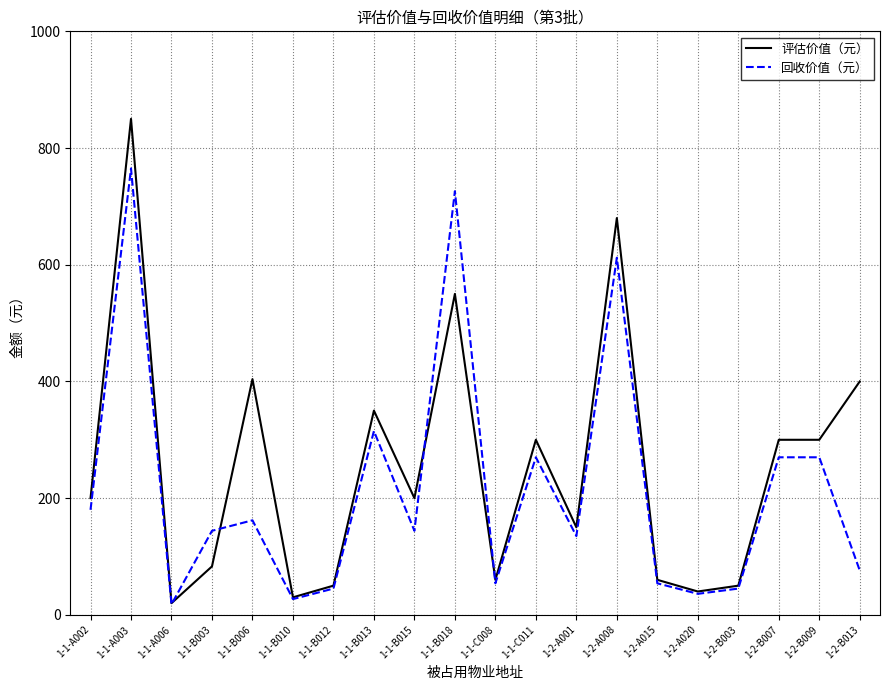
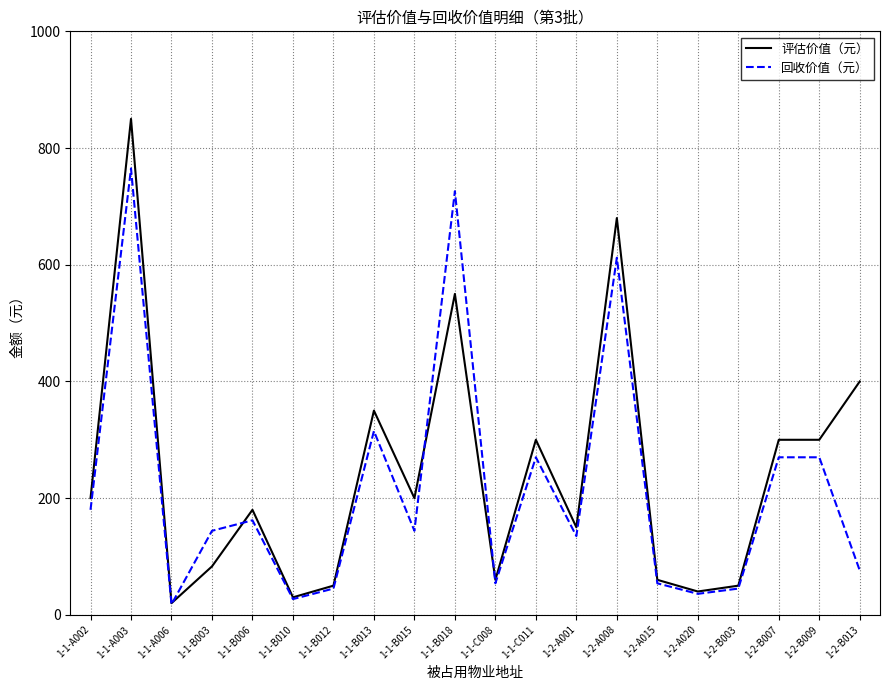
  {
    "评估价值（元）": {
      "1-1-A002": 200,
      "1-1-A003": 850,
      "1-1-B003": 80,
-     "1-1-B006": 400,
+     "1-1-B006": 180,
      "1-1-B012": 50,
      "1-1-B013": 350,
      "1-1-B015": 200,
      "1-1-B018": 550,
      "1-1-C008": 60,
      "1-1-C011": 300,
      "1-2-A001": 150,
      "1-2-A008": 680,
      "1-2-A015": 60,
      "1-2-B003": 50,
      "1-2-B007": 300,
      "1-2-B009": 300,
      "1-2-B013": 400
    },
    "回收价值（元）": {
      "1-1-A002": 180,
      "1-1-A003": 770,
      "1-1-B003": 140,
      "1-1-B006": 160,
      "1-1-B012": 50,
      "1-1-B013": 320,
      "1-1-B015": 140,
      "1-1-B018": 730,
      "1-1-C008": 50,
      "1-1-C011": 270,
      "1-2-A001": 140,
      "1-2-A008": 610,
      "1-2-A015": 50,
      "1-2-B003": 50,
      "1-2-B007": 270,
      "1-2-B009": 270,
      "1-2-B013": 80
    }
  }
